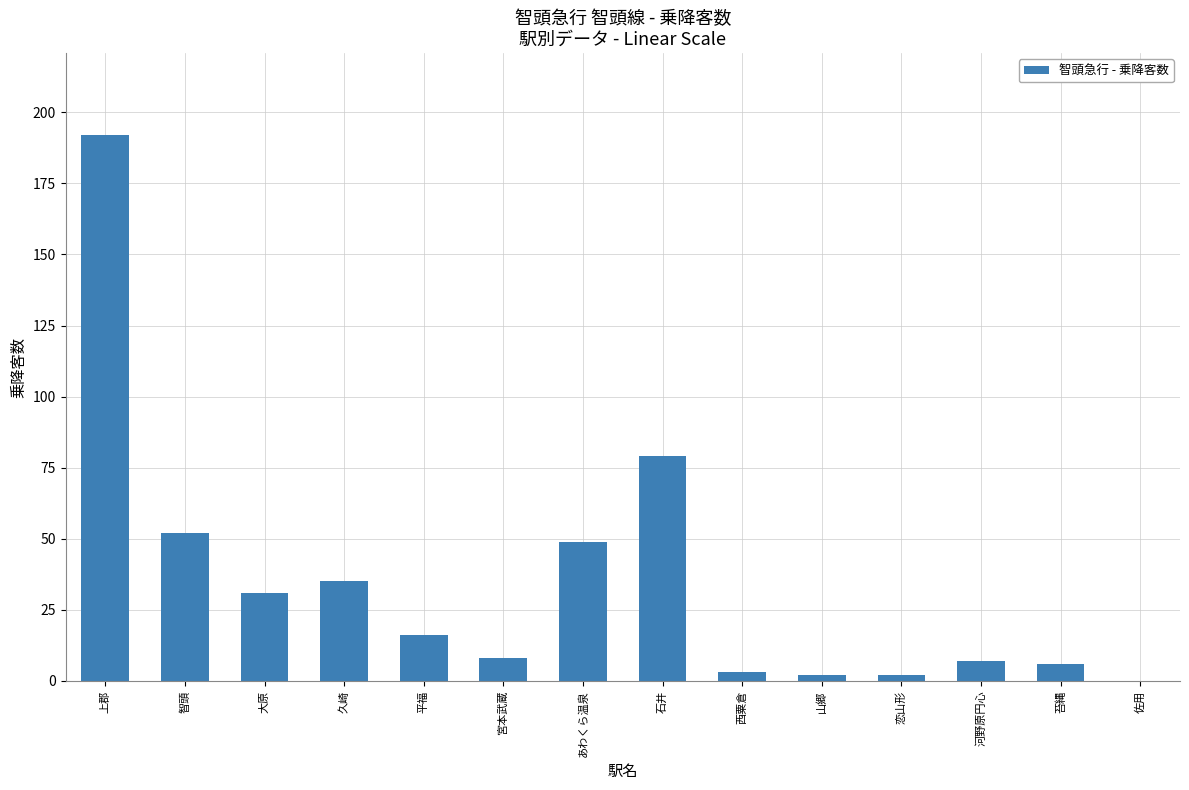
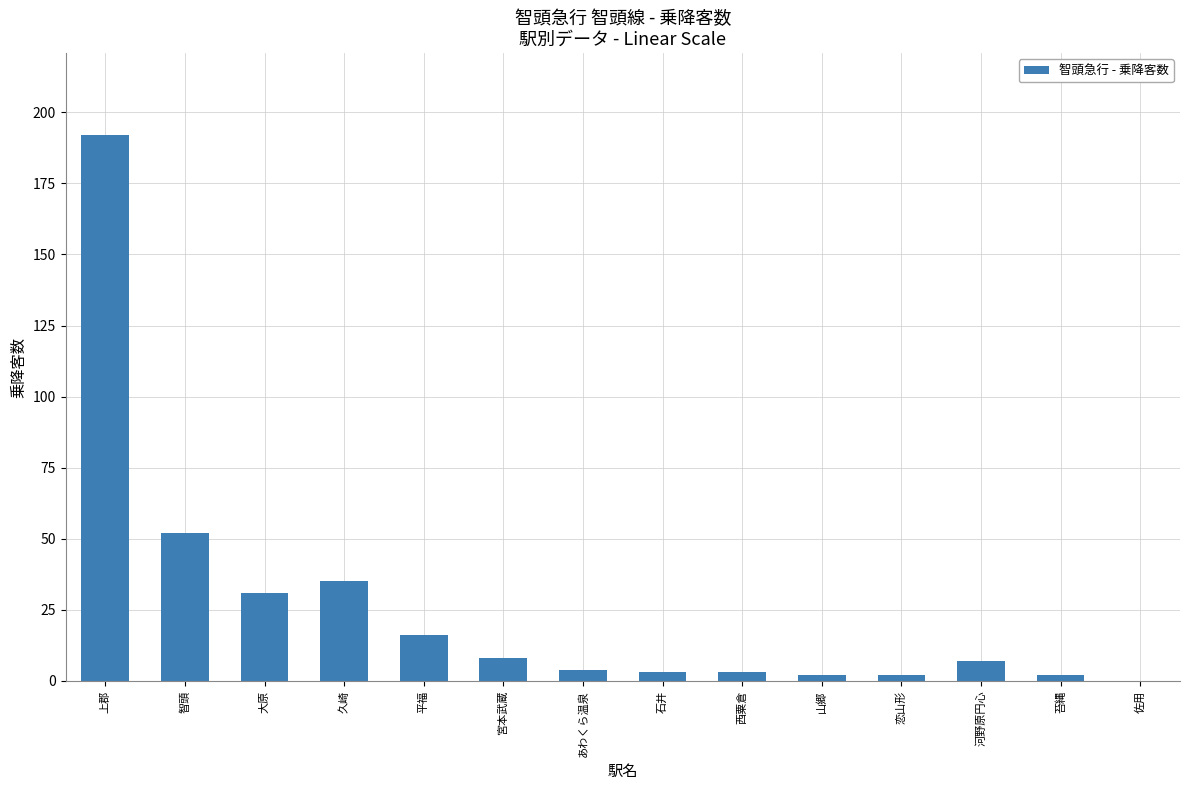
  {
    "上郡": 192,
    "智頭": 52,
    "大原": 31,
    "久崎": 35,
    "平福": 16,
    "宮本武蔵": 8,
-   "あわくら温泉": 49,
-   "石井": 79,
+   "あわくら温泉": 4,
+   "石井": 3,
    "西粟倉": 3,
    "山郷": 2,
    "恋山形": 2,
    "河野原円心": 7,
-   "苔縄": 6,
+   "苔縄": 2,
    "佐用": 0
  }
